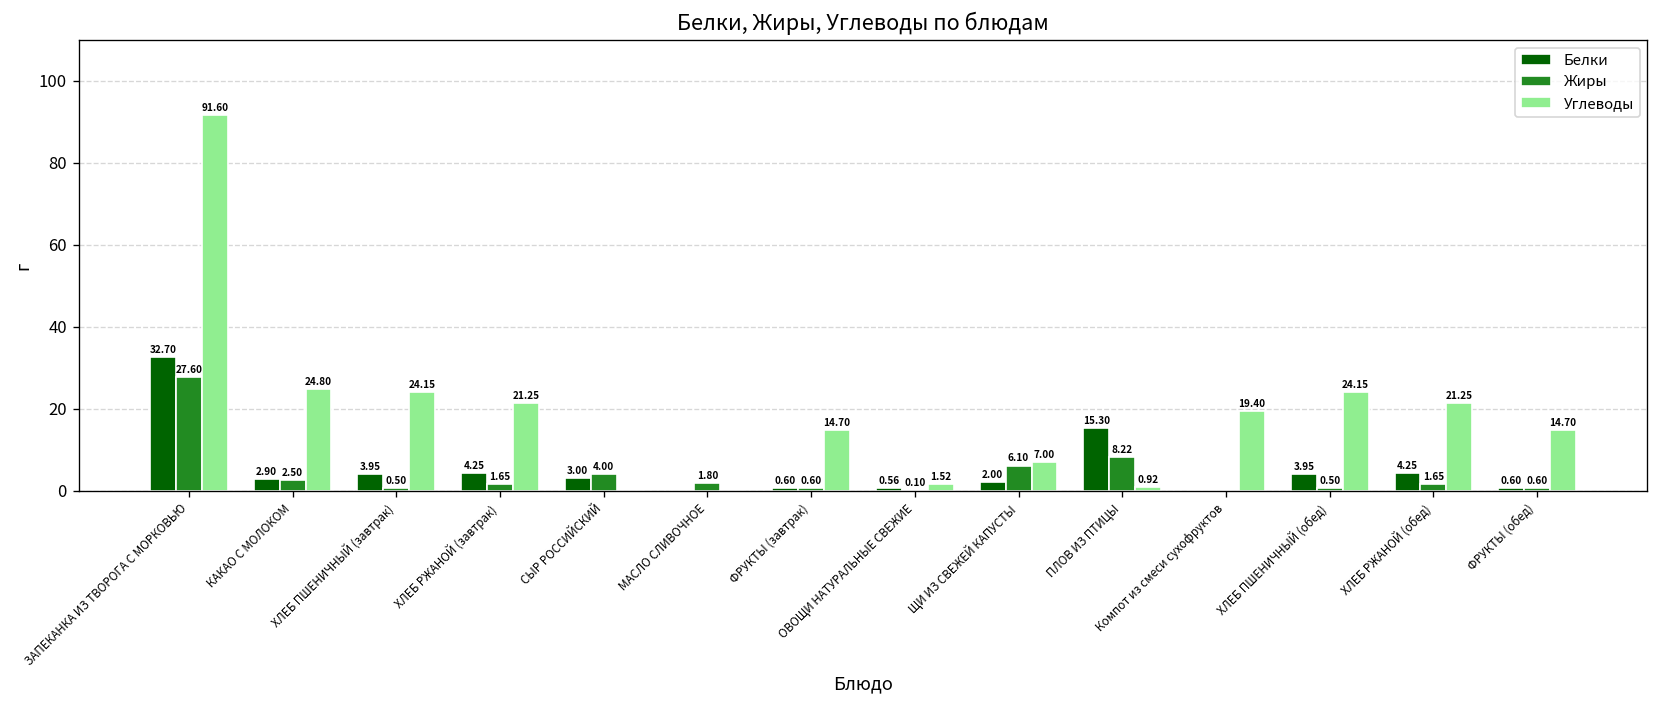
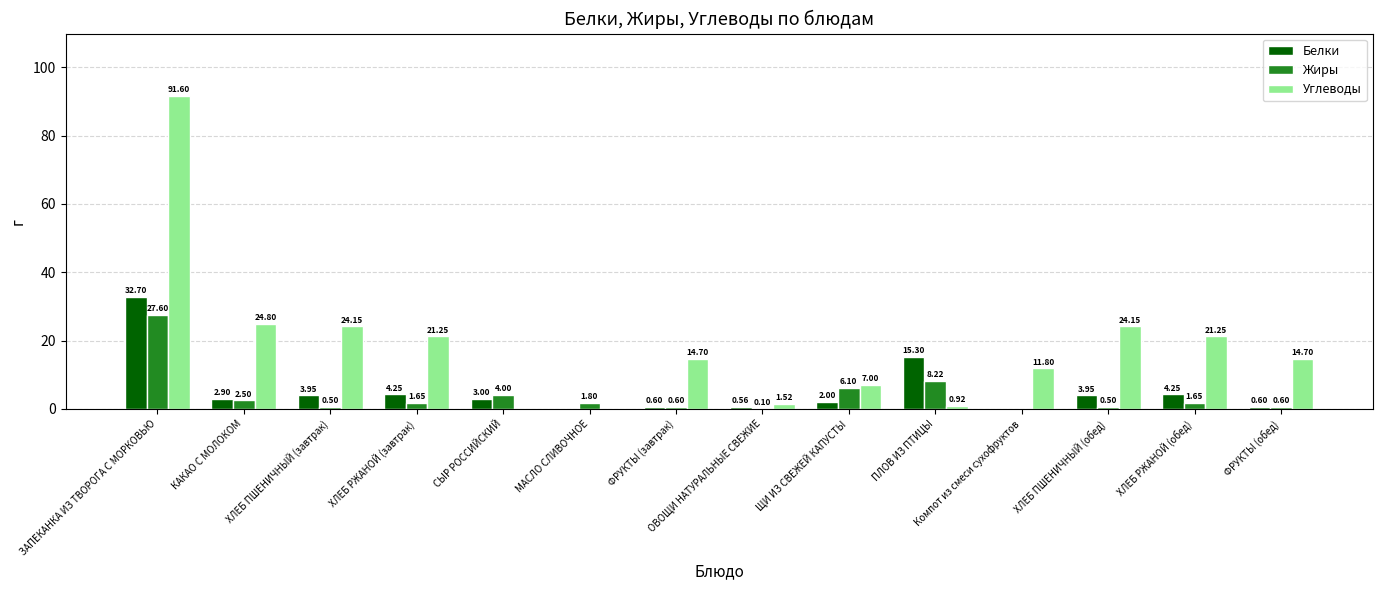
  {
    "Белки": {
      "ЗАПЕКАНКА ИЗ ТВОРОГА С МОРКОВЬЮ": 32.70,
      "КАКАО С МОЛОКОМ": 2.90,
      "ХЛЕБ ПШЕНИЧНЫЙ (завтрак)": 3.95,
      "ХЛЕБ РЖАНОЙ (завтрак)": 4.25,
      "СЫР РОССИЙСКИЙ": 3.00,
      "ФРУКТЫ (завтрак)": 0.60,
      "ОВОЩИ НАТУРАЛЬНЫЕ СВЕЖИЕ": 0.56,
      "ЩИ ИЗ СВЕЖЕЙ КАПУСТЫ": 2.00,
      "ПЛОВ ИЗ ПТИЦЫ": 15.30,
      "ХЛЕБ ПШЕНИЧНЫЙ (обед)": 3.95,
      "ХЛЕБ РЖАНОЙ (обед)": 4.25,
      "ФРУКТЫ (обед)": 0.60
    },
    "Жиры": {
      "ЗАПЕКАНКА ИЗ ТВОРОГА С МОРКОВЬЮ": 27.60,
      "КАКАО С МОЛОКОМ": 2.50,
      "ХЛЕБ ПШЕНИЧНЫЙ (завтрак)": 0.50,
      "ХЛЕБ РЖАНОЙ (завтрак)": 1.65,
      "СЫР РОССИЙСКИЙ": 4.00,
      "МАСЛО СЛИВОЧНОЕ": 1.80,
      "ФРУКТЫ (завтрак)": 0.60,
      "ОВОЩИ НАТУРАЛЬНЫЕ СВЕЖИЕ": 0.10,
      "ЩИ ИЗ СВЕЖЕЙ КАПУСТЫ": 6.10,
      "ПЛОВ ИЗ ПТИЦЫ": 8.22,
      "ХЛЕБ ПШЕНИЧНЫЙ (обед)": 0.50,
      "ХЛЕБ РЖАНОЙ (обед)": 1.65,
      "ФРУКТЫ (обед)": 0.60
    },
    "Углеводы": {
      "ЗАПЕКАНКА ИЗ ТВОРОГА С МОРКОВЬЮ": 91.60,
      "КАКАО С МОЛОКОМ": 24.80,
      "ХЛЕБ ПШЕНИЧНЫЙ (завтрак)": 24.15,
      "ХЛЕБ РЖАНОЙ (завтрак)": 21.25,
      "ФРУКТЫ (завтрак)": 14.70,
      "ОВОЩИ НАТУРАЛЬНЫЕ СВЕЖИЕ": 1.52,
      "ЩИ ИЗ СВЕЖЕЙ КАПУСТЫ": 7.00,
      "ПЛОВ ИЗ ПТИЦЫ": 0.92,
-     "Компот из смеси сухофруктов": 19.40,
+     "Компот из смеси сухофруктов": 11.80,
      "ХЛЕБ ПШЕНИЧНЫЙ (обед)": 24.15,
      "ХЛЕБ РЖАНОЙ (обед)": 21.25,
      "ФРУКТЫ (обед)": 14.70
    }
  }
